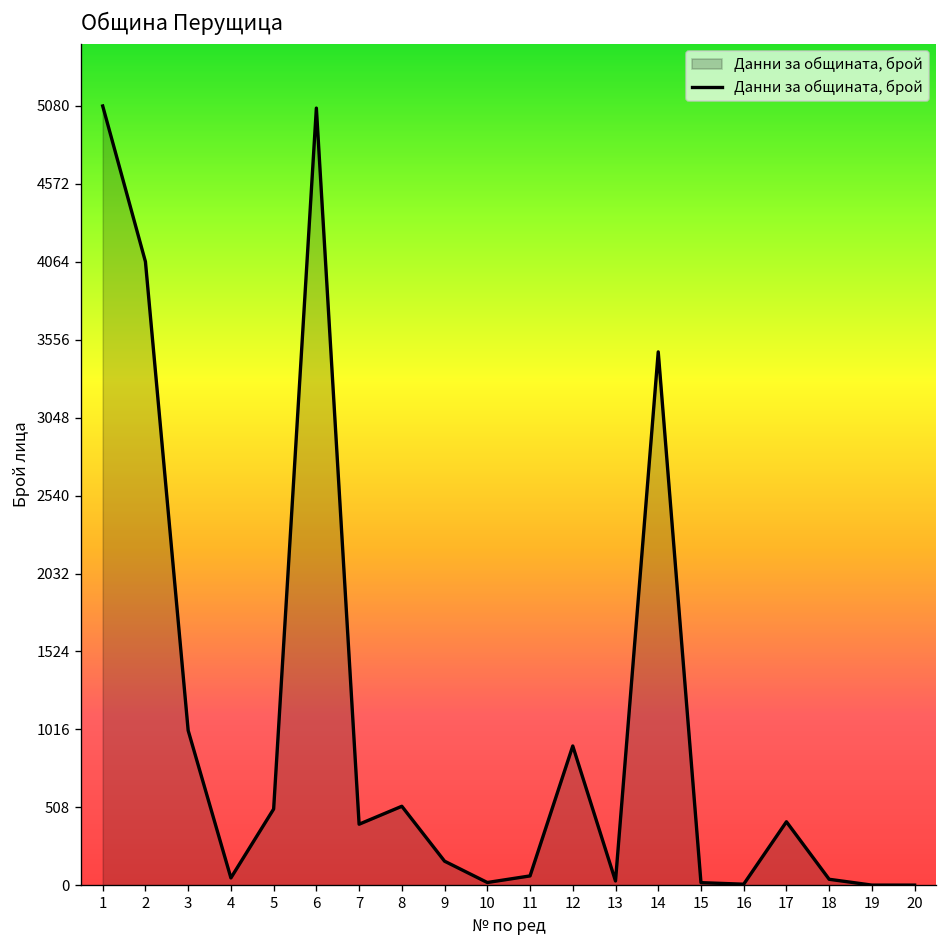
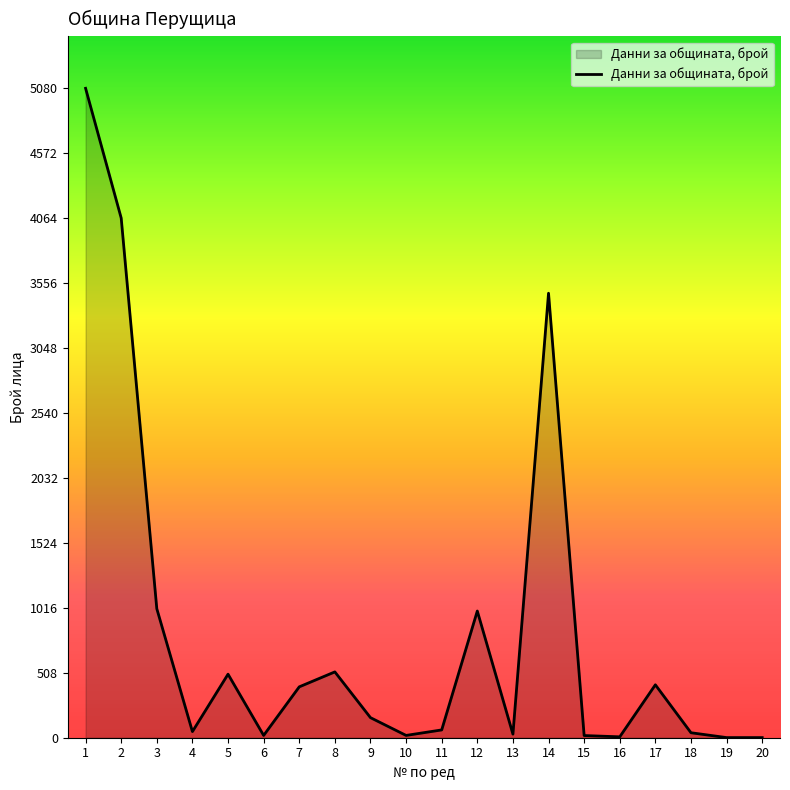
  {
    "1": 5080,
    "2": 4070,
    "3": 1010,
    "4": 50,
    "5": 500,
-   "6": 5070,
+   "6": 20,
    "7": 400,
    "8": 520,
    "9": 160,
    "10": 20,
    "11": 60,
-   "12": 910,
+   "12": 990,
    "13": 30,
    "14": 3480,
    "15": 20,
    "16": 10,
    "17": 410,
    "18": 40,
    "19": 0,
    "20": 0
  }
